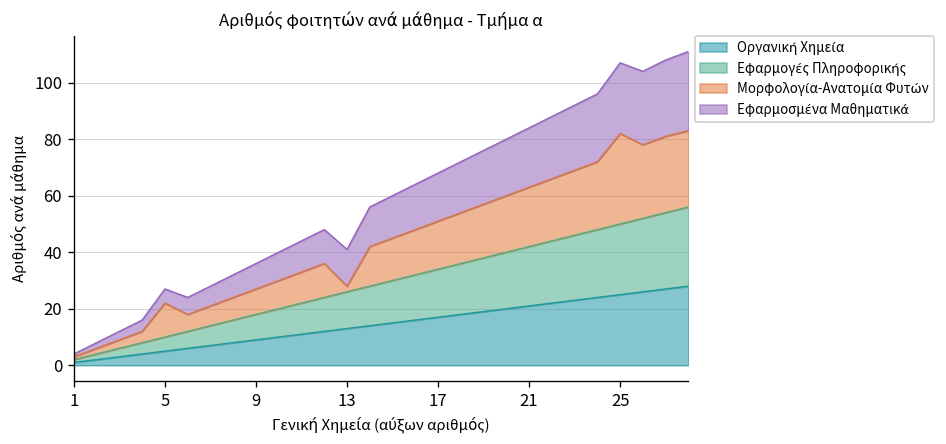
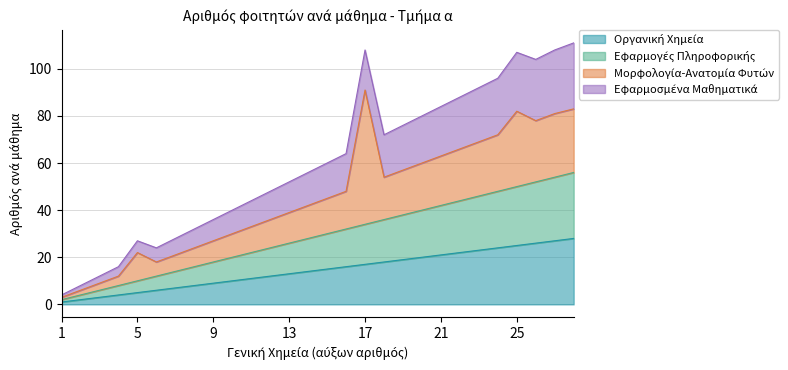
  {
    "Μορφολογία-Ανατομία Φυτών": {
      "5": 12,
      "9": 9,
-     "13": 2,
-     "17": 17,
+     "13": 13,
+     "17": 57,
      "21": 21,
      "25": 32
    },
    "Εφαρμοσμένα Μαθηματικά": {
      "5": 5,
      "9": 9,
      "13": 13,
      "17": 17,
      "21": 21,
      "25": 25
    }
  }
